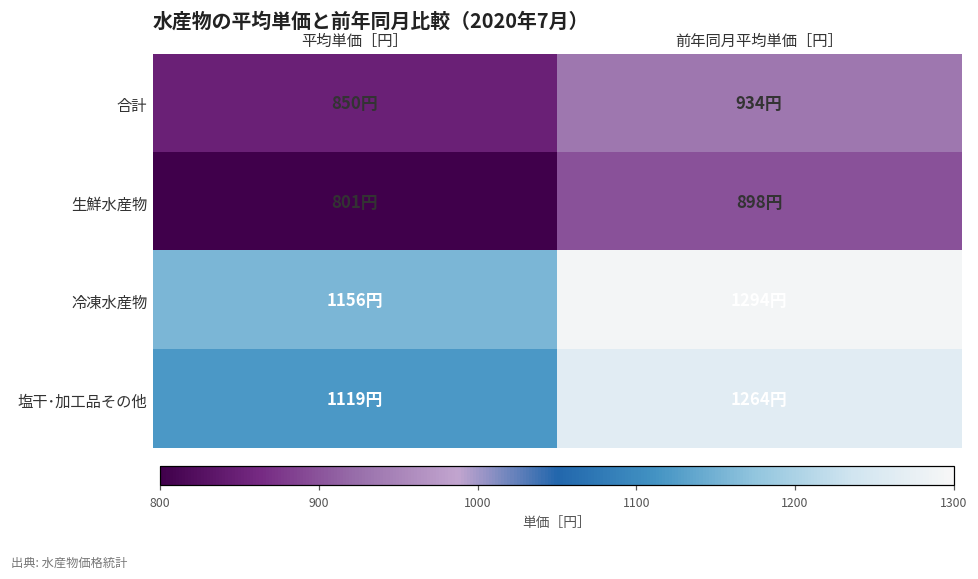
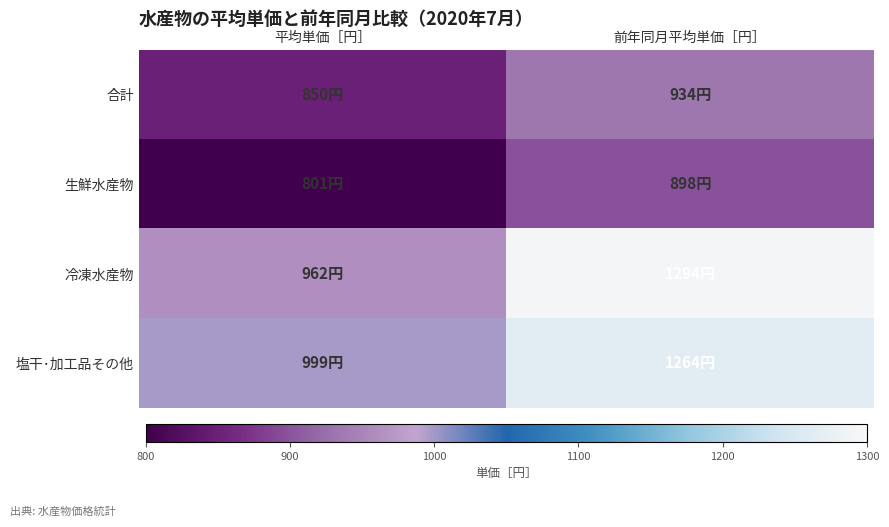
  {
    "合計": {
      "平均単価［円］": "850円",
      "前年同月平均単価［円］": "934円"
    },
    "生鮮水産物": {
      "平均単価［円］": "801円",
      "前年同月平均単価［円］": "898円"
    },
    "冷凍水産物": {
-     "平均単価［円］": "1156円"
+     "平均単価［円］": "962円"
    },
    "塩干･加工品その他": {
-     "平均単価［円］": "1119円"
+     "平均単価［円］": "999円"
    }
  }
